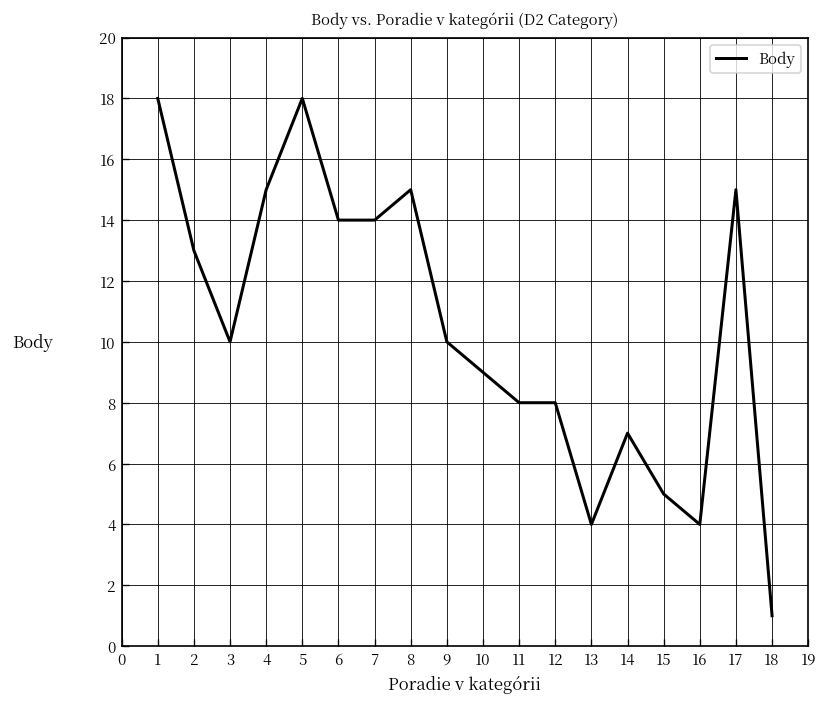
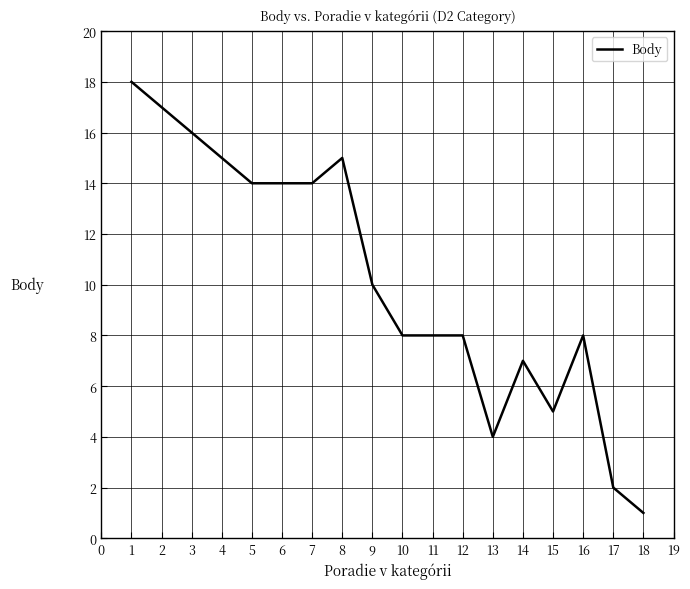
  {
    "1": 18,
-   "2": 13,
-   "3": 10,
+   "2": 17,
+   "3": 16,
    "4": 15,
-   "5": 18,
+   "5": 14,
    "6": 14,
    "7": 14,
    "8": 15,
    "9": 10,
-   "10": 9,
+   "10": 8,
    "11": 8,
    "12": 8,
    "13": 4,
    "14": 7,
    "15": 5,
-   "16": 4,
-   "17": 15,
+   "16": 8,
+   "17": 2,
    "18": 1
  }
